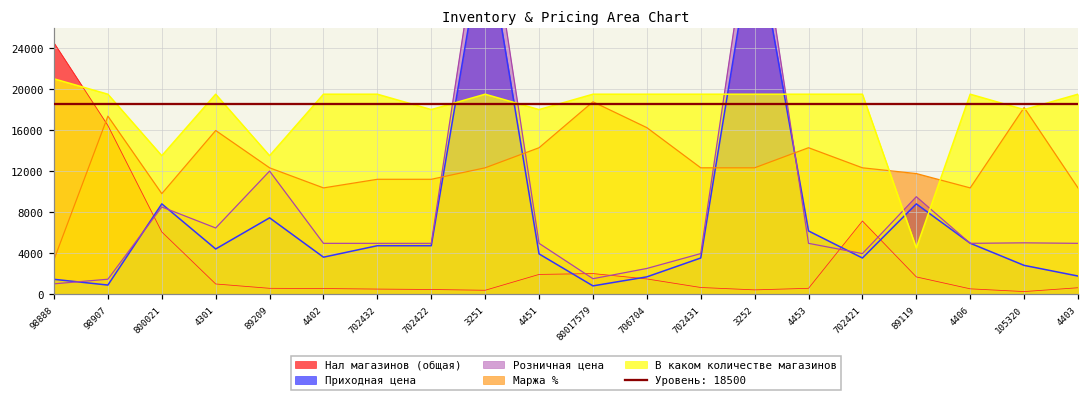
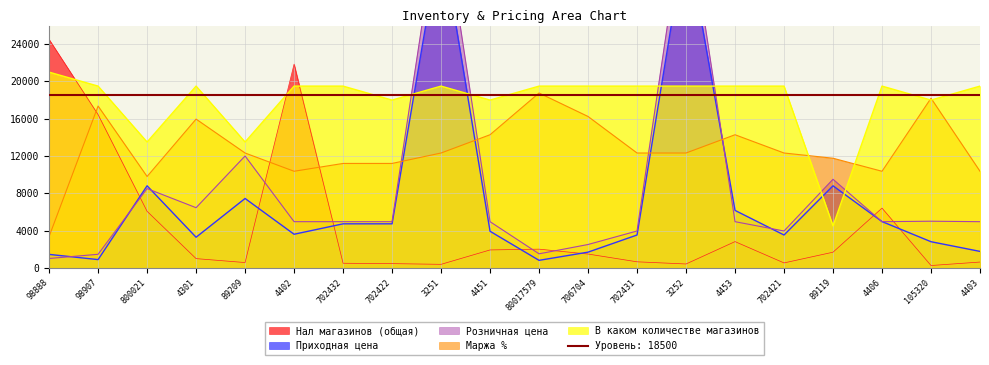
  {
    "Нал магазинов (общая)": {
      "98888": 25000,
      "98907": 16000,
      "800021": 6000,
      "4301": 1000,
      "89209": 1000,
-     "4402": 1000,
+     "4402": 22000,
      "702432": 0,
      "702422": 0,
      "3251": 0,
      "4451": 2000,
      "80017579": 2000,
      "702431": 1000,
      "3252": 0,
-     "4453": 1000,
-     "702421": 7000,
+     "4453": 3000,
+     "702421": 1000,
      "89119": 2000,
-     "4406": 1000,
+     "4406": 6000,
      "105320": 0,
      "4403": 1000
    },
    "Приходная цена": {
      "98888": 1000,
      "98907": 1000,
      "800021": 9000,
-     "4301": 4000,
+     "4301": 3000,
      "89209": 7000,
      "4402": 4000,
      "4451": 4000,
      "80017579": 1000,
      "702431": 4000,
      "4453": 6000,
      "702421": 4000,
      "89119": 9000,
      "105320": 3000,
      "4403": 2000
    },
    "Розничная цена": {
      "98888": 1000,
      "98907": 1000,
      "800021": 9000,
      "4301": 6000,
      "89209": 12000,
      "4402": 5000,
      "4451": 5000,
      "80017579": 2000,
      "706704": 3000,
      "702431": 4000,
      "4453": 5000,
      "702421": 4000,
      "89119": 10000,
      "105320": 5000,
      "4403": 5000
    },
    "Маржа %": {
      "98888": 3000,
      "98907": 17000,
      "800021": 10000,
      "4301": 16000,
      "89209": 12000,
      "4402": 10000,
      "702432": 11000,
      "702422": 11000,
      "3251": 12000,
      "4451": 14000,
      "80017579": 19000,
      "706704": 16000,
      "702431": 12000,
      "3252": 12000,
      "4453": 14000,
      "702421": 12000,
      "89119": 12000,
      "4406": 10000,
      "4403": 10000
    },
    "В каком количестве магазинов": {
      "98888": 21000,
      "98907": 20000,
      "800021": 14000,
      "4301": 20000,
      "89209": 14000,
      "4402": 20000,
      "702432": 20000,
      "702422": 18000,
      "3251": 20000,
      "4451": 18000,
      "80017579": 20000,
      "706704": 20000,
      "702431": 20000,
      "3252": 20000,
      "4453": 20000,
      "702421": 20000,
      "89119": 5000,
      "4406": 20000,
      "4403": 20000
    }
  }
